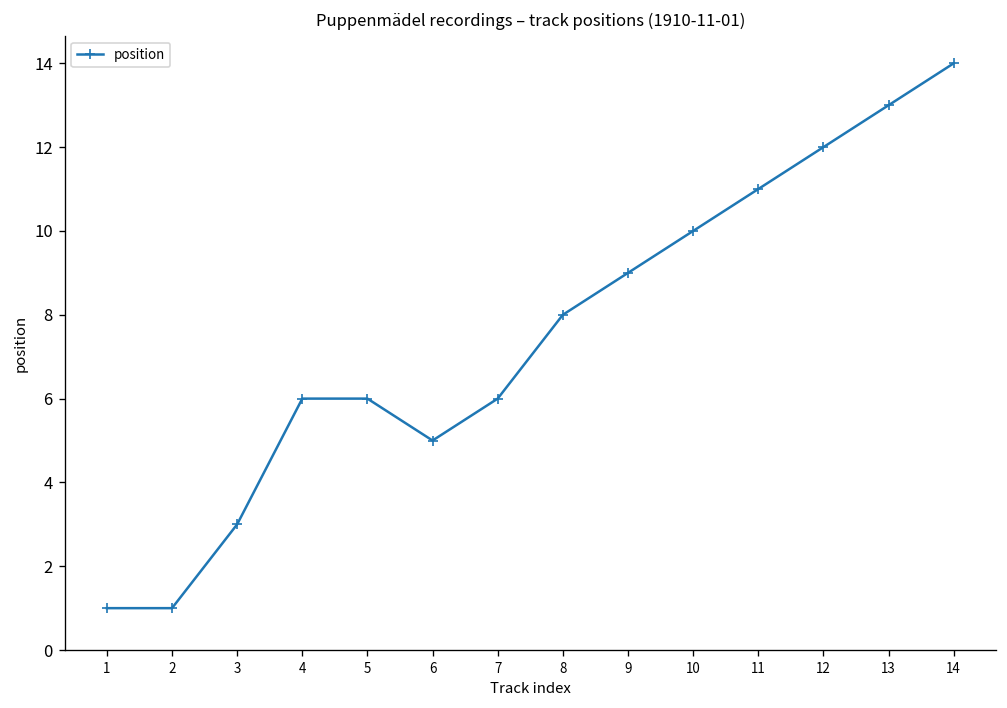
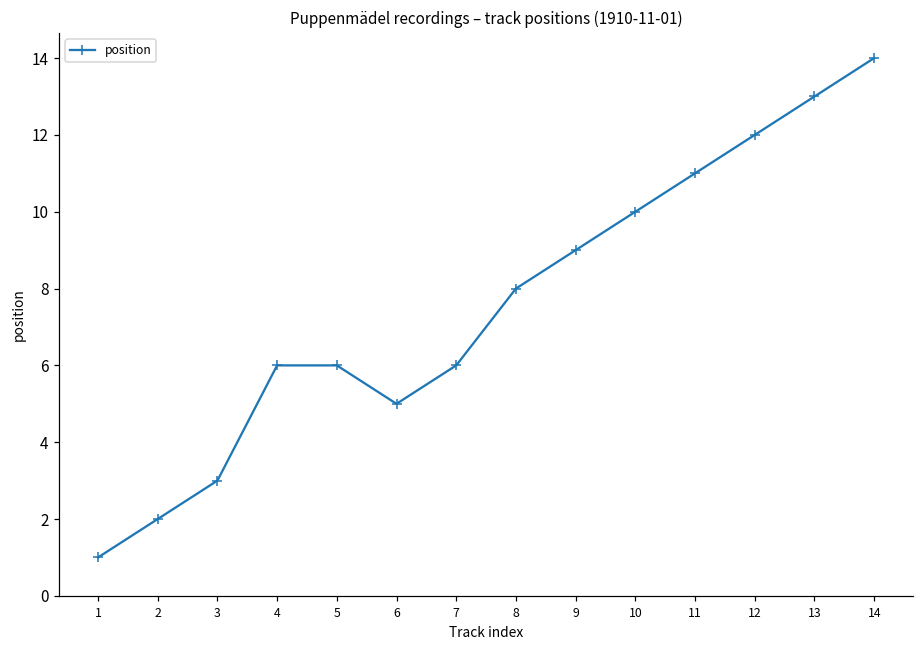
  {
    "1": 1,
-   "2": 1,
+   "2": 2,
    "3": 3,
    "4": 6,
    "5": 6,
    "6": 5,
    "7": 6,
    "8": 8,
    "9": 9,
    "10": 10,
    "11": 11,
    "12": 12,
    "13": 13,
    "14": 14
  }
